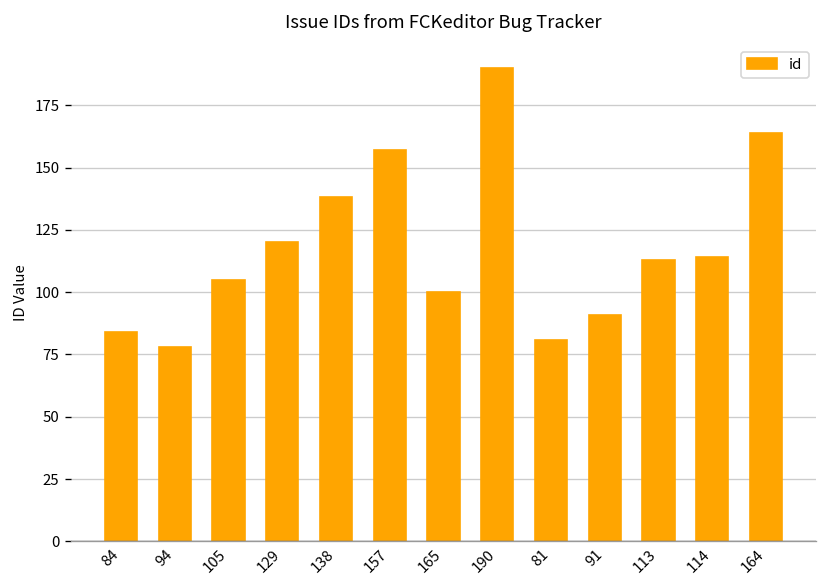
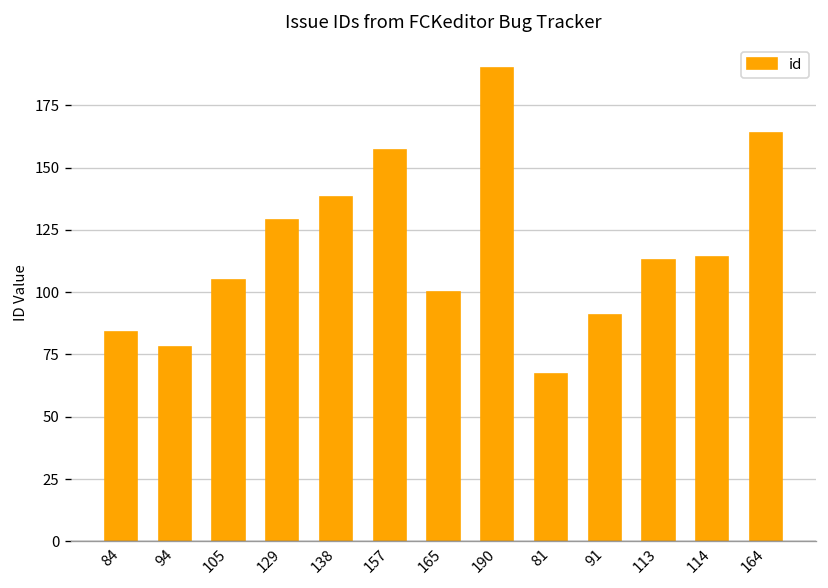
  {
    "84": 84,
    "94": 78,
    "105": 105,
-   "129": 120,
+   "129": 129,
    "138": 138,
    "157": 157,
    "165": 100,
    "190": 190,
-   "81": 81,
+   "81": 67,
    "91": 91,
    "113": 113,
    "114": 114,
    "164": 164
  }
